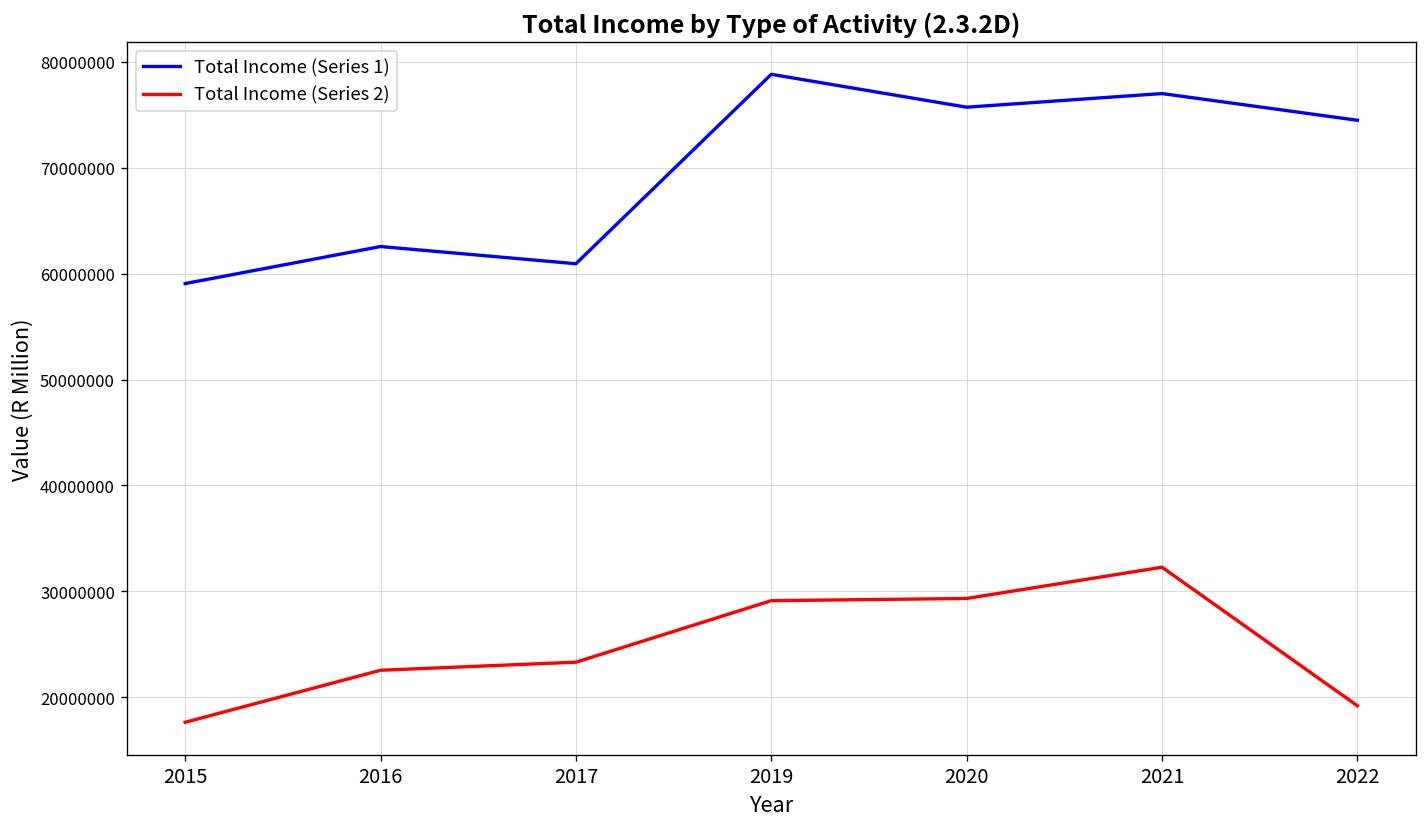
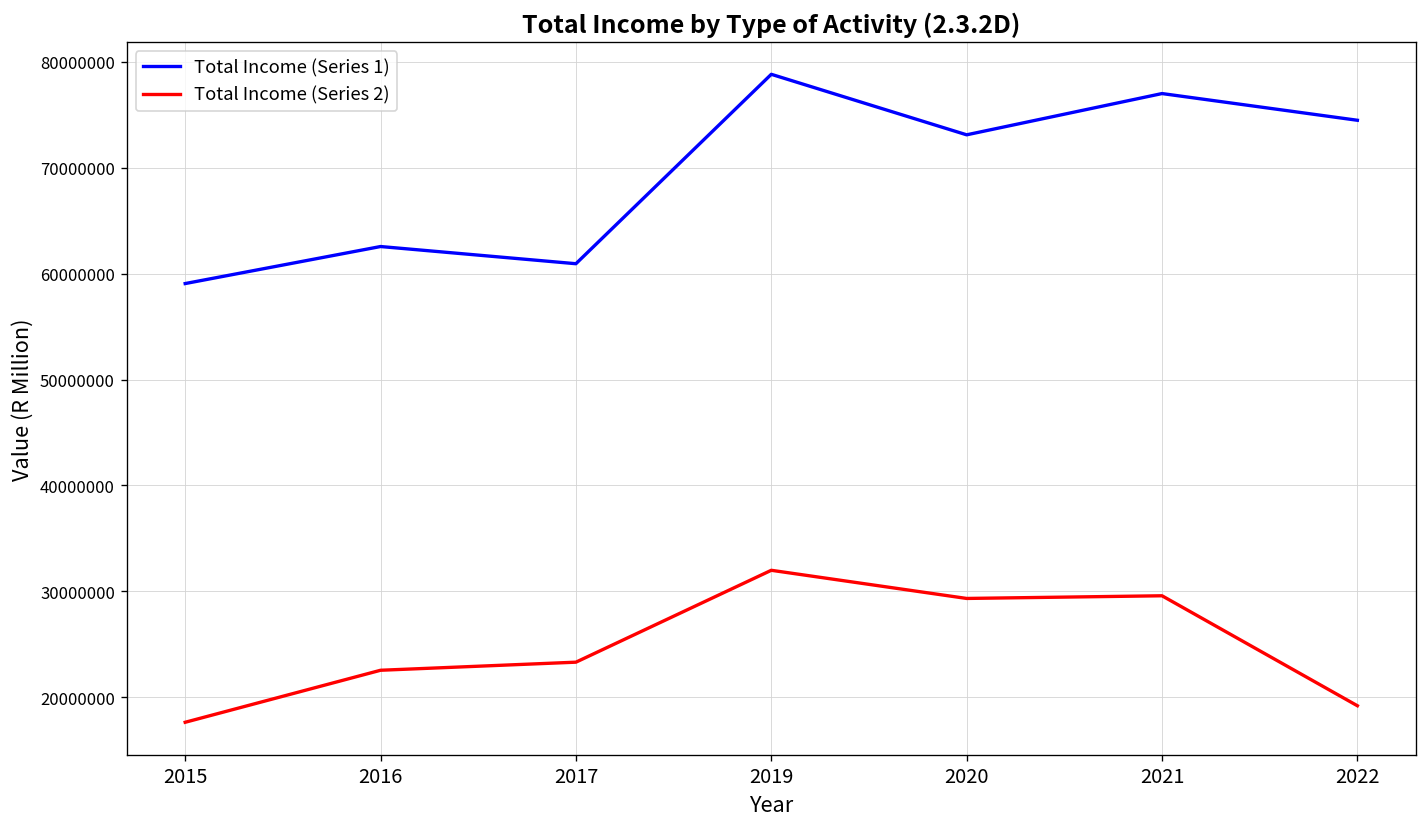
  {
    "Total Income (Series 1)": {
      "2015": 59000000,
      "2016": 63000000,
      "2017": 61000000,
      "2019": 79000000,
-     "2020": 76000000,
+     "2020": 73000000,
      "2021": 77000000,
      "2022": 74000000
    },
    "Total Income (Series 2)": {
      "2015": 18000000,
      "2016": 23000000,
      "2017": 23000000,
-     "2019": 29000000,
+     "2019": 32000000,
      "2020": 29000000,
-     "2021": 32000000,
+     "2021": 30000000,
      "2022": 19000000
    }
  }
